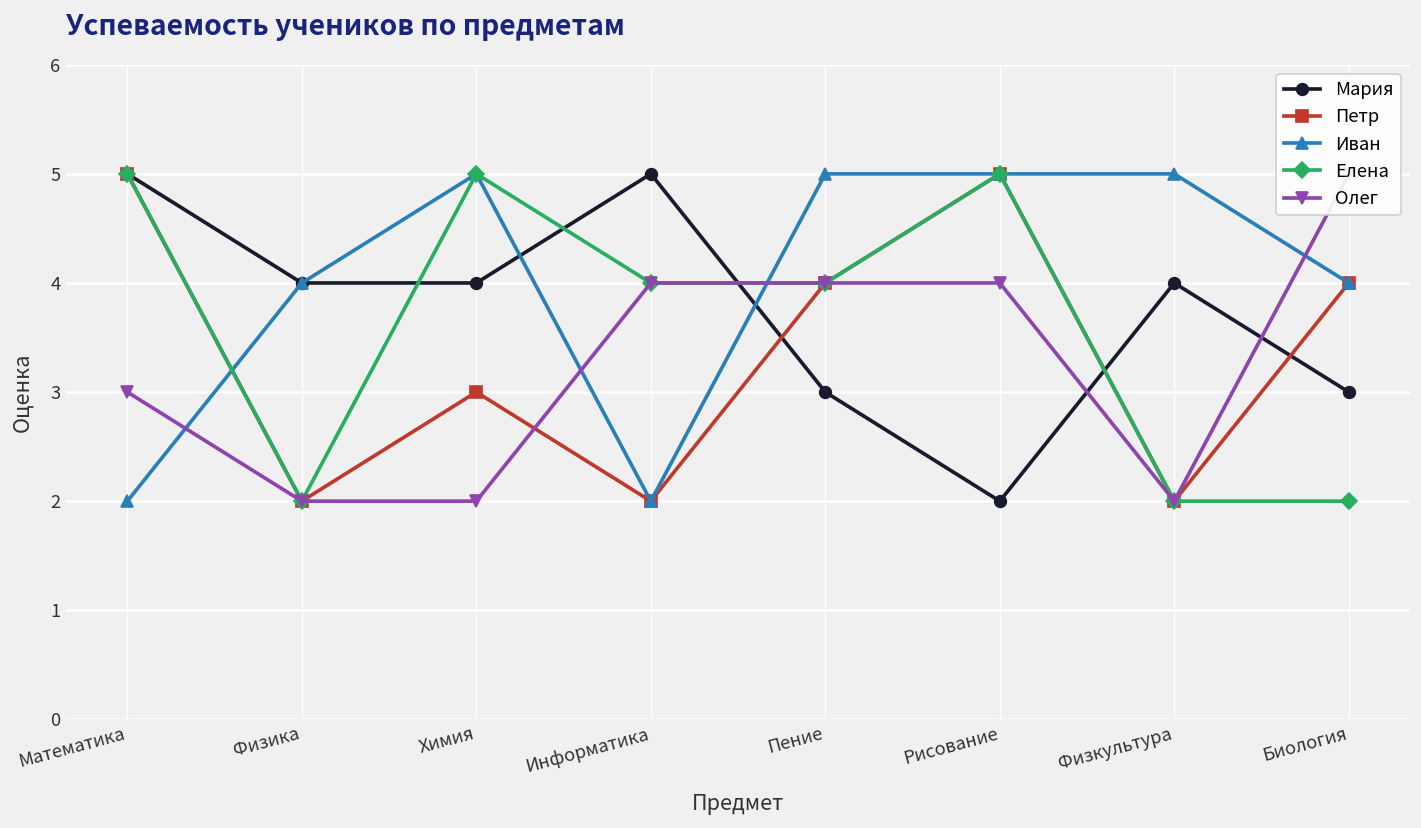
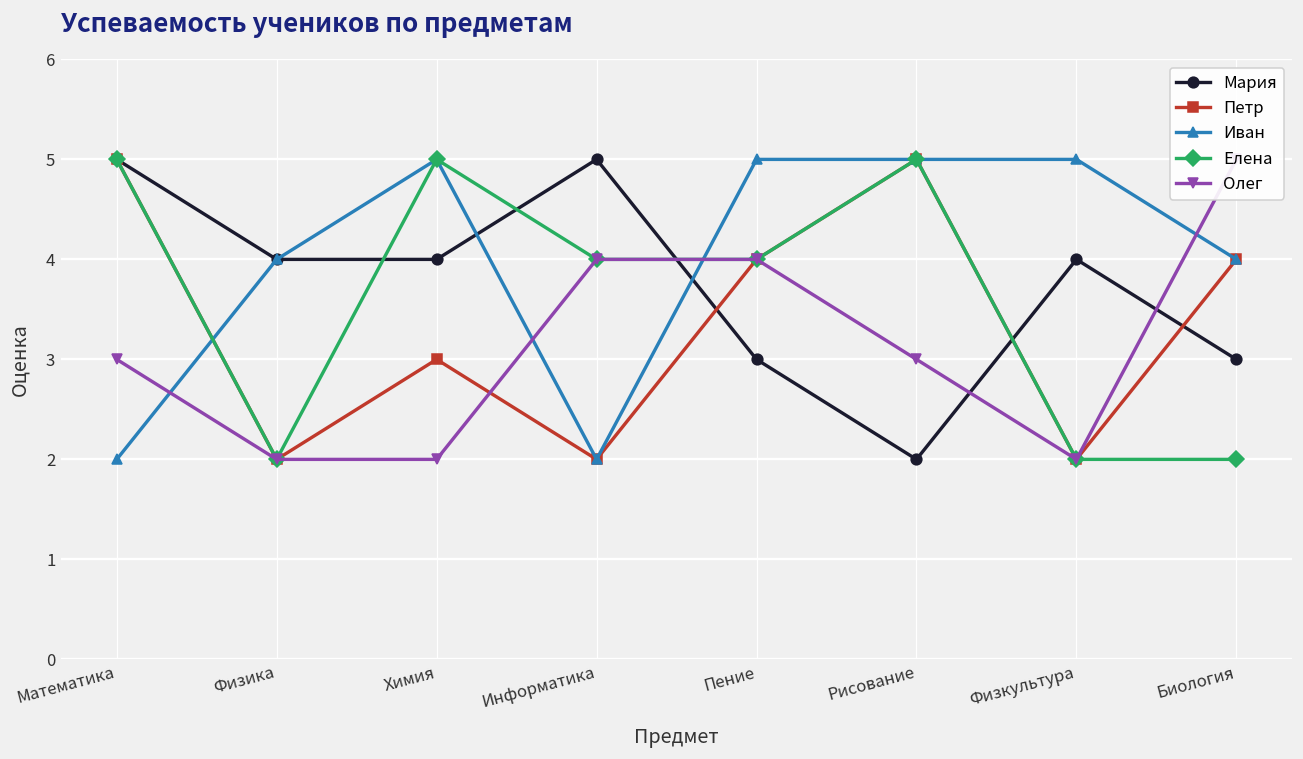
  {
    "Мария": {
      "Химия": 4,
      "Информатика": 5,
      "Пение": 3,
      "Рисование": 2,
      "Физкультура": 4,
      "Биология": 3
    },
    "Петр": {
      "Химия": 3
    },
    "Иван": {
      "Математика": 2,
      "Пение": 5,
      "Физкультура": 5
    },
    "Елена": {
      "Биология": 2
    },
    "Олег": {
      "Математика": 3,
      "Химия": 2,
-     "Рисование": 4
+     "Рисование": 3
    }
  }
